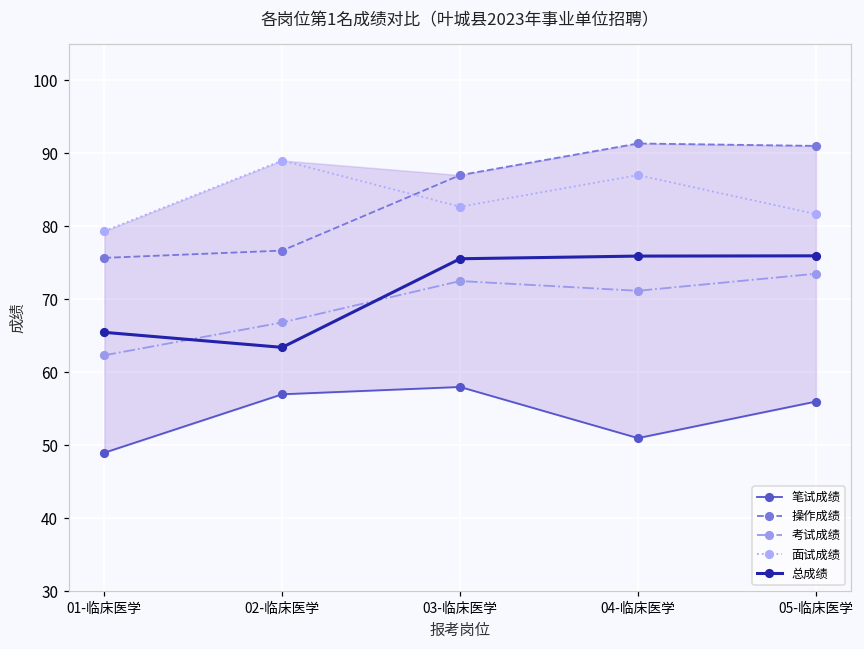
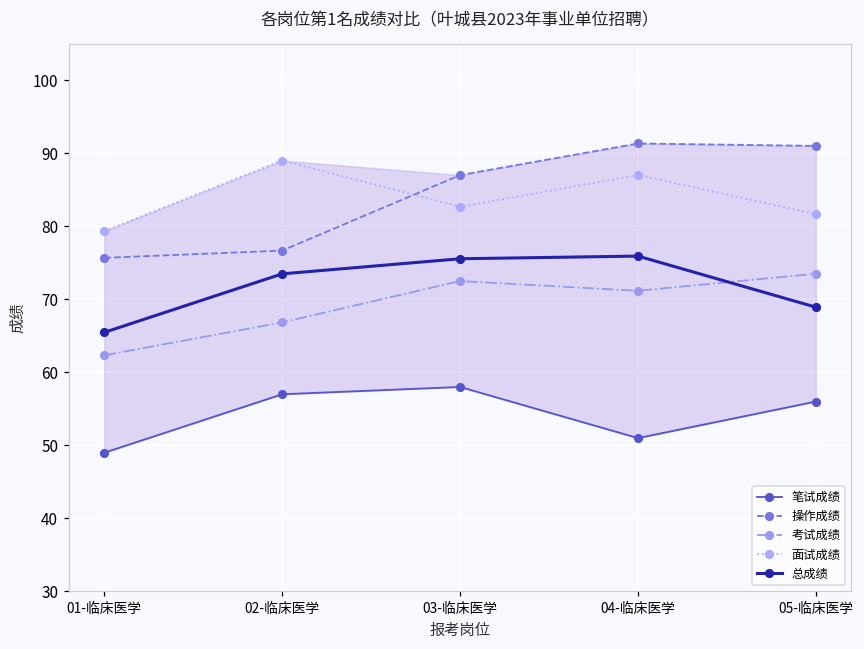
  {
    "总成绩": {
      "01-临床医学": 65,
-     "02-临床医学": 63,
+     "02-临床医学": 73,
      "03-临床医学": 76,
      "04-临床医学": 76,
-     "05-临床医学": 76
+     "05-临床医学": 69
    }
  }
